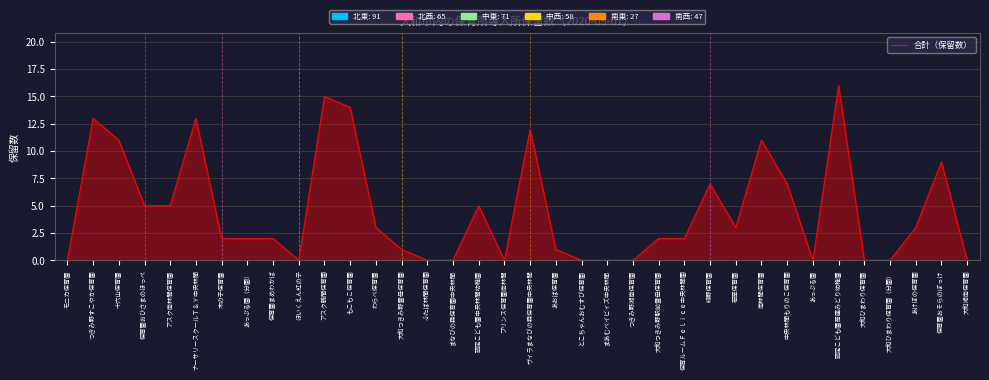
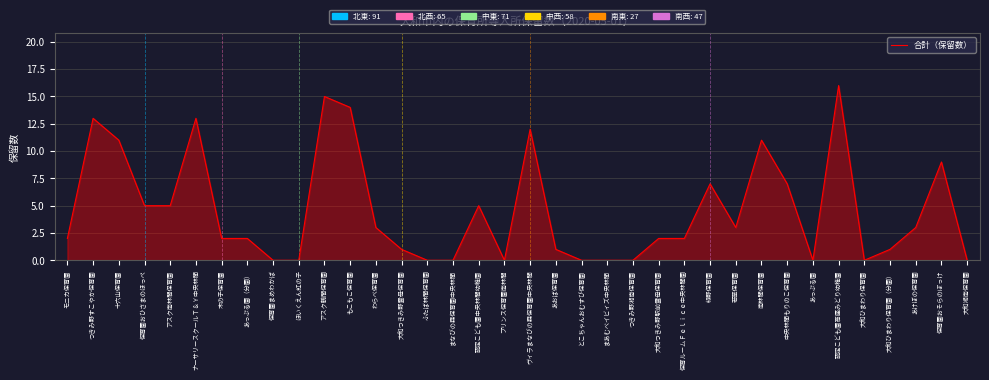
  {
-   "モニカ保育園": 0,
+   "モニカ保育園": 2,
    "つきみ野すこやか保育園": 13,
    "十六山保育園": 11,
    "保育園おひさまのほっぺ": 5,
    "アスク南林間保育園": 5,
    "ナーサリースクールＴ＆Ｙ中央林間": 13,
    "木の子保育園": 2,
    "あっぷる園（分園）": 2,
-   "保育園まめわかば": 2,
+   "保育園まめわかば": 0,
    "ほいくえん虹の子": 0,
    "アスク鶴間保育園": 15,
    "もこもこ保育園": 14,
    "わらべ保育園": 3,
    "大和つきみ野雲母保育園": 1,
    "ふたば林間保育園": 0,
    "まなびの森保育園中央林間": 0,
    "認定こども園中央林間幼稚園": 5,
    "プリンス保育園南林間": 0,
    "ヴィラまなびの森保育園中央林間": 12,
    "あおば保育園": 1,
    "とこちゃんおむすび保育園": 0,
    "まあむベイビィズ中央林間": 0,
    "つきみ野湘南保育園": 0,
    "大和つきみ野駅前雲母保育園": 2,
    "保育ルームＦｅｌｉｃｅ中央林間園": 2,
    "緑野保育園": 7,
    "若草保育園": 3,
    "南林間保育園": 11,
    "中央林間もりのこ保育園": 7,
    "あっぷる園": 0,
    "認定こども園高座みどり幼稚園": 16,
    "大和ひまわり保育園": 0,
-   "大和ひまわり保育園（分園）": 0,
+   "大和ひまわり保育園（分園）": 1,
    "あけぼの保育園": 3,
    "保育園おそらのぽっけ": 9,
    "大和湘南保育園": 0
  }
